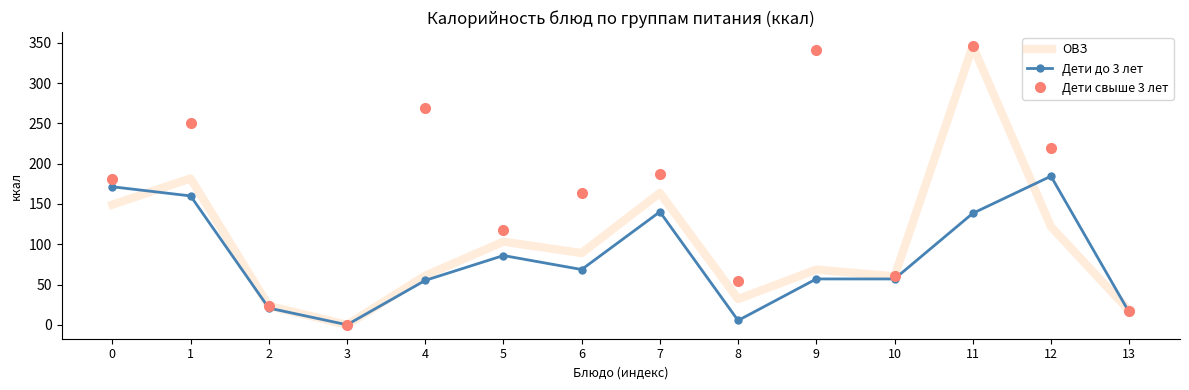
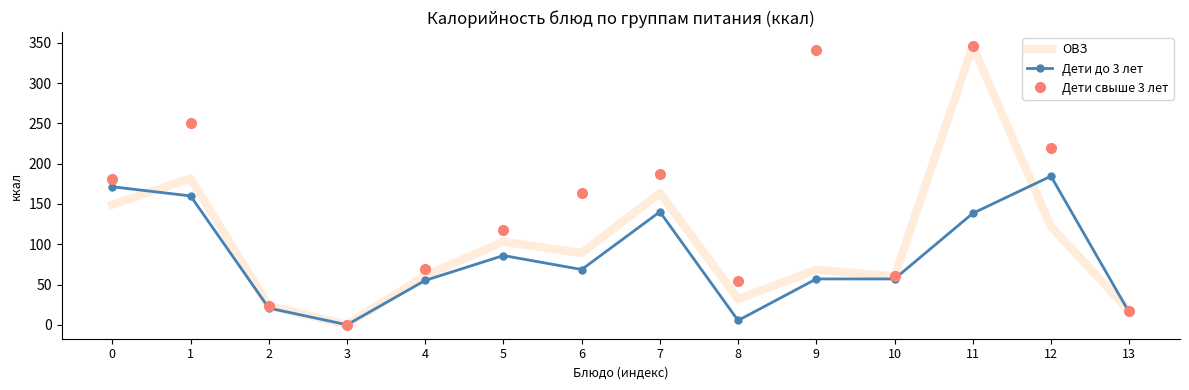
  {
    "ОВЗ": {
      "0": 150,
      "1": 180,
      "4": 60,
      "5": 100,
      "6": 90,
      "7": 160,
      "8": 30,
      "9": 70,
      "12": 120
    },
    "Дети до 3 лет": {
      "0": 170,
      "1": 160,
      "4": 60,
      "5": 90,
      "6": 70,
      "7": 140,
      "8": 10,
      "9": 60,
      "10": 60,
      "11": 140,
      "12": 180
    },
    "Дети свыше 3 лет": {
      "0": 180,
      "1": 250,
-     "4": 270,
+     "4": 70,
      "5": 120,
      "6": 160,
      "7": 190,
      "8": 50,
      "9": 340,
      "12": 220
    }
  }
